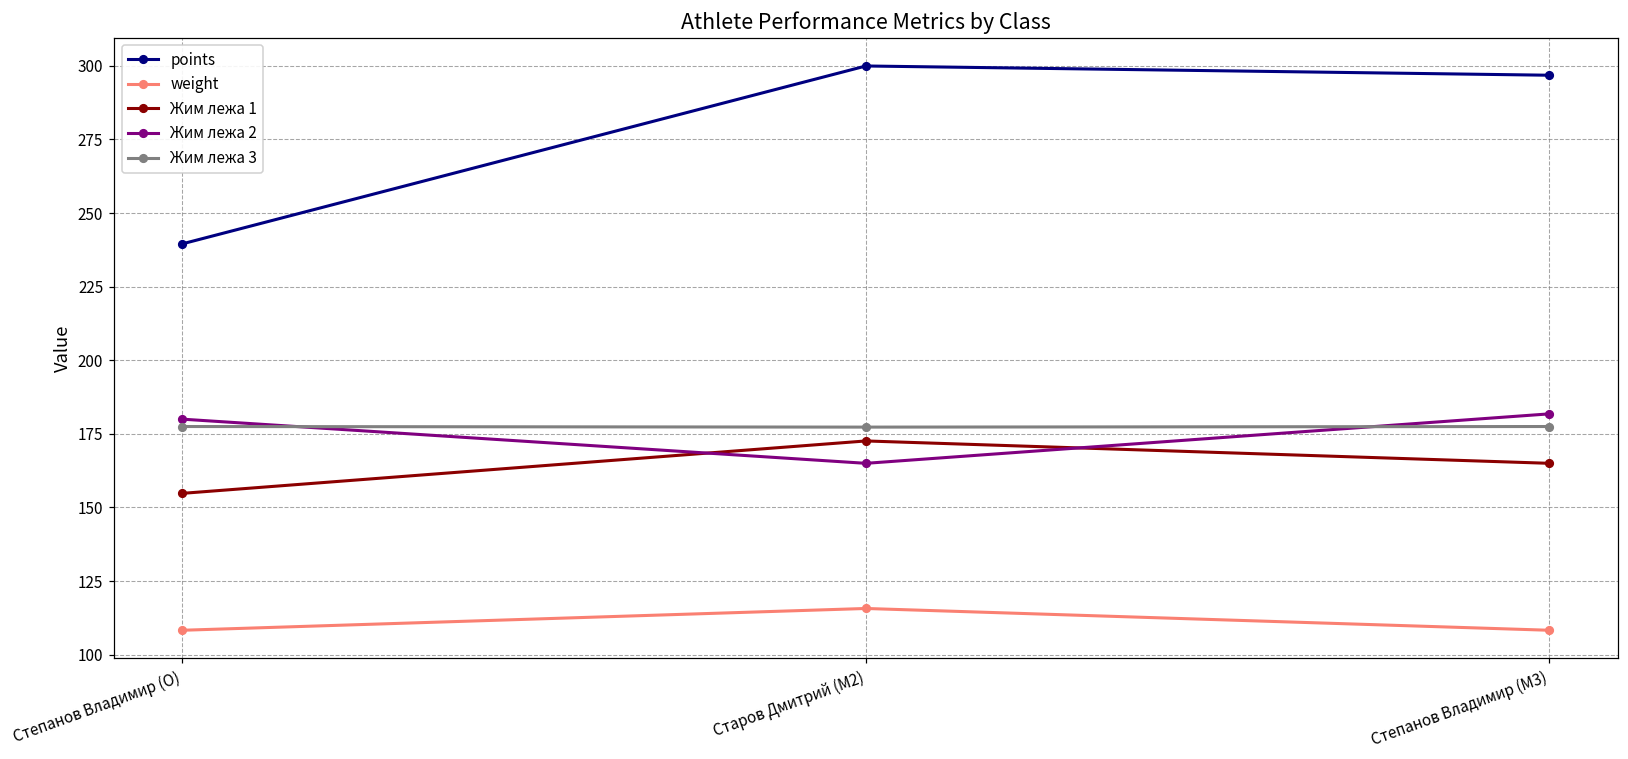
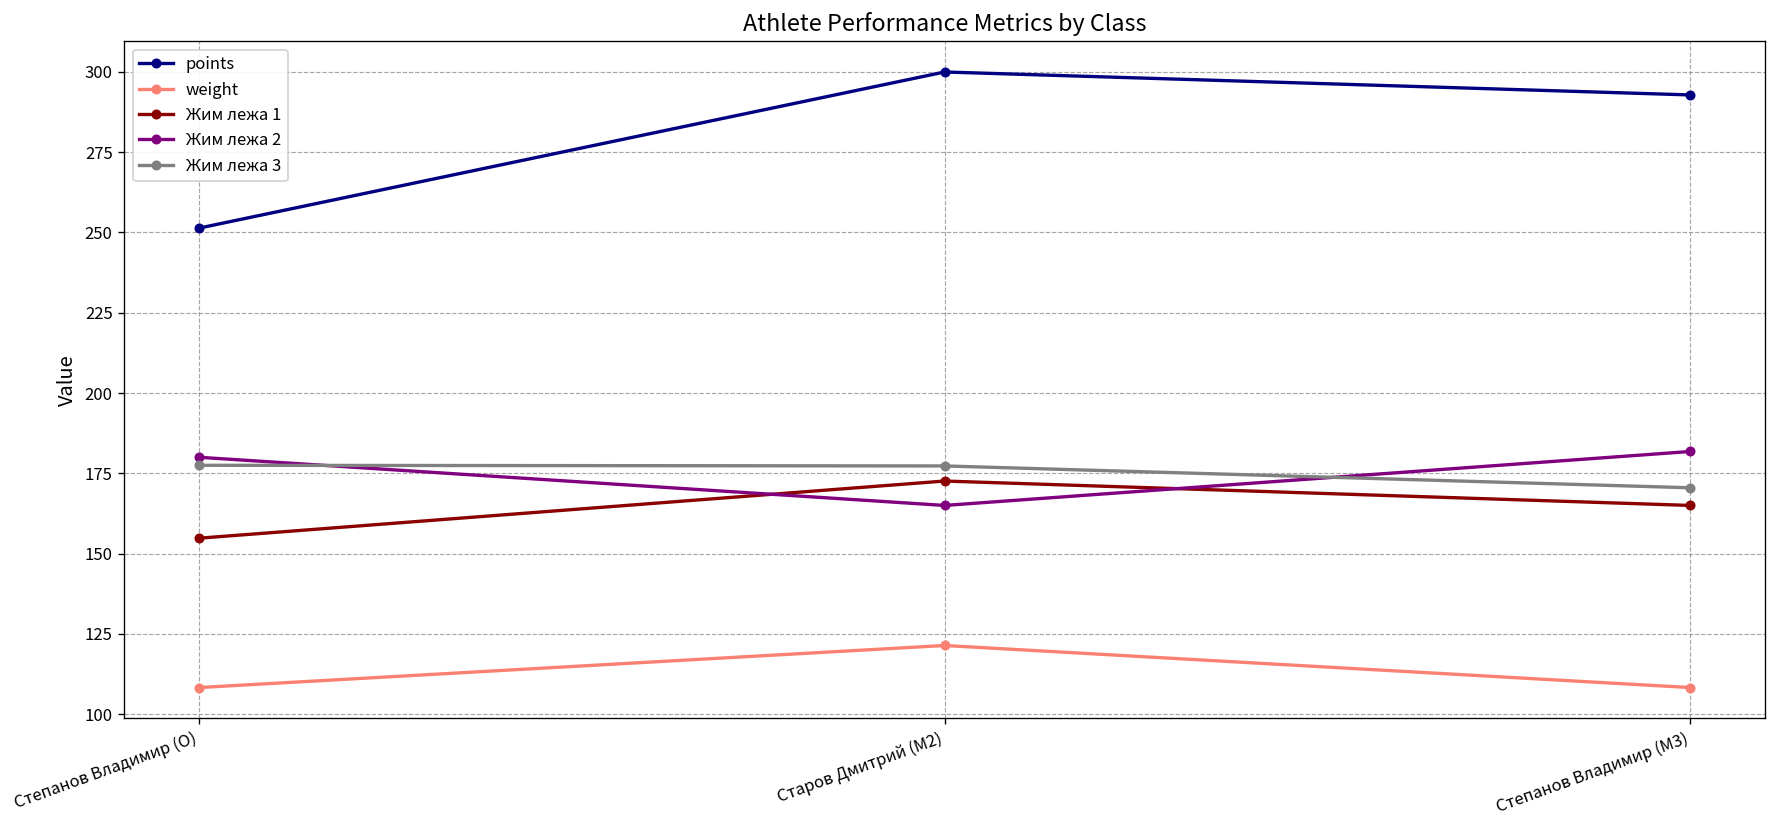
  {
    "points": {
-     "Степанов Владимир (O)": 240,
+     "Степанов Владимир (O)": 251,
      "Старов Дмитрий (M2)": 300,
-     "Степанов Владимир (M3)": 297
+     "Степанов Владимир (M3)": 293
    },
    "weight": {
      "Степанов Владимир (O)": 108,
-     "Старов Дмитрий (M2)": 116,
+     "Старов Дмитрий (M2)": 121,
      "Степанов Владимир (M3)": 108
    },
    "Жим лежа 1": {
      "Степанов Владимир (O)": 155,
      "Старов Дмитрий (M2)": 173,
      "Степанов Владимир (M3)": 165
    },
    "Жим лежа 2": {
      "Степанов Владимир (O)": 180,
      "Старов Дмитрий (M2)": 165,
      "Степанов Владимир (M3)": 182
    },
    "Жим лежа 3": {
      "Степанов Владимир (O)": 178,
      "Старов Дмитрий (M2)": 177,
-     "Степанов Владимир (M3)": 178
+     "Степанов Владимир (M3)": 171
    }
  }
